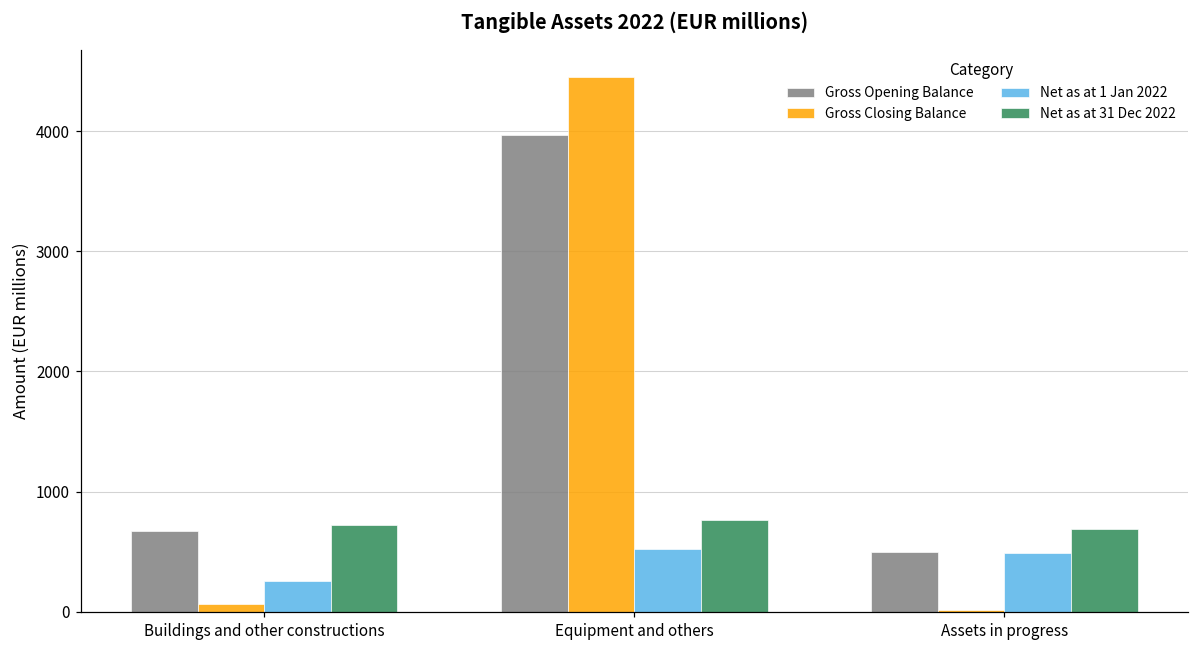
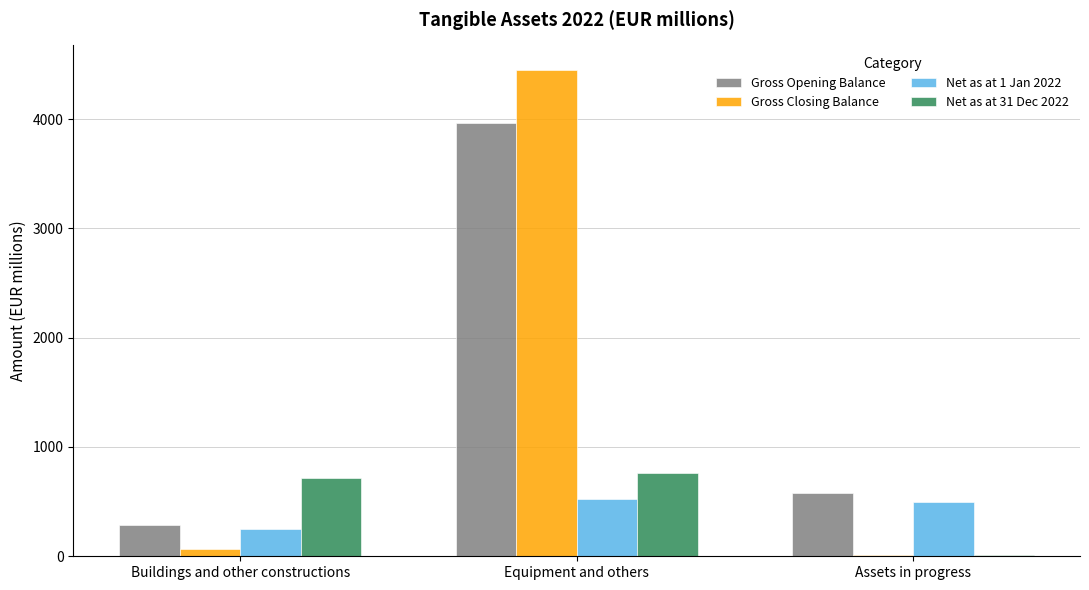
  {
    "Gross Opening Balance": {
-     "Buildings and other constructions": 680,
+     "Buildings and other constructions": 290,
      "Equipment and others": 3970,
-     "Assets in progress": 500
+     "Assets in progress": 580
    },
    "Gross Closing Balance": {
      "Buildings and other constructions": 60,
      "Equipment and others": 4450
    },
    "Net as at 1 Jan 2022": {
      "Buildings and other constructions": 250,
      "Equipment and others": 520,
      "Assets in progress": 490
    },
    "Net as at 31 Dec 2022": {
      "Buildings and other constructions": 720,
      "Equipment and others": 760,
-     "Assets in progress": 690
+     "Assets in progress": 20
    }
  }
